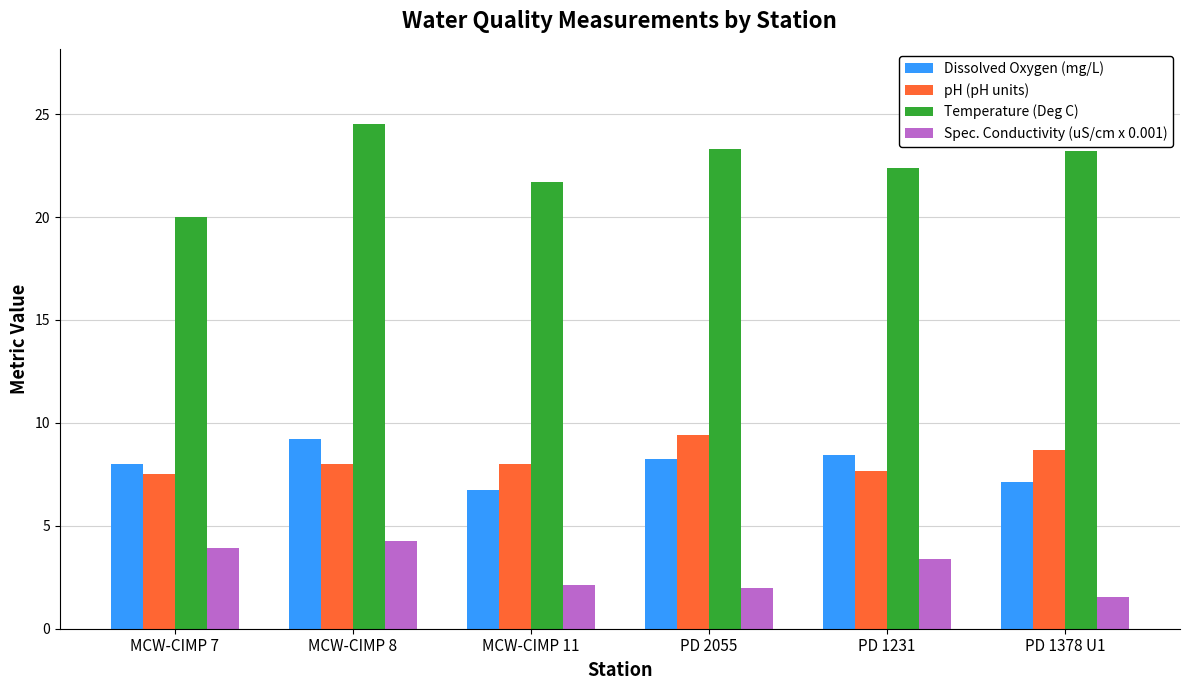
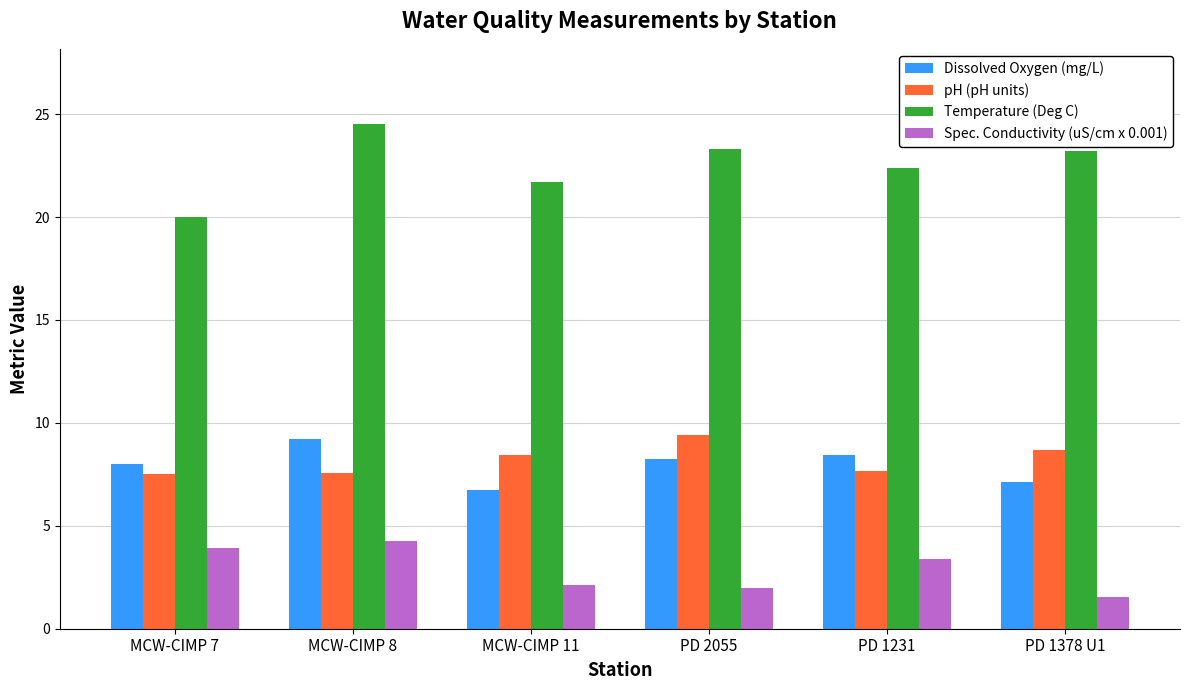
  {
    "Dissolved Oxygen (mg/L)": {
      "MCW-CIMP 7": 8.0,
      "MCW-CIMP 8": 9.2,
      "MCW-CIMP 11": 6.7,
      "PD 2055": 8.2,
      "PD 1231": 8.4,
      "PD 1378 U1": 7.2
    },
    "pH (pH units)": {
      "MCW-CIMP 7": 7.5,
-     "MCW-CIMP 8": 8.0,
-     "MCW-CIMP 11": 8.0,
+     "MCW-CIMP 8": 7.6,
+     "MCW-CIMP 11": 8.4,
      "PD 2055": 9.4,
      "PD 1231": 7.7,
      "PD 1378 U1": 8.7
    },
    "Temperature (Deg C)": {
      "MCW-CIMP 7": 20.0,
      "MCW-CIMP 8": 24.5,
      "MCW-CIMP 11": 21.7,
      "PD 2055": 23.3,
      "PD 1231": 22.4,
      "PD 1378 U1": 23.2
    },
    "Spec. Conductivity (uS/cm x 0.001)": {
      "MCW-CIMP 7": 3.9,
      "MCW-CIMP 8": 4.3,
      "MCW-CIMP 11": 2.1,
      "PD 2055": 2.0,
      "PD 1231": 3.4,
      "PD 1378 U1": 1.6
    }
  }
